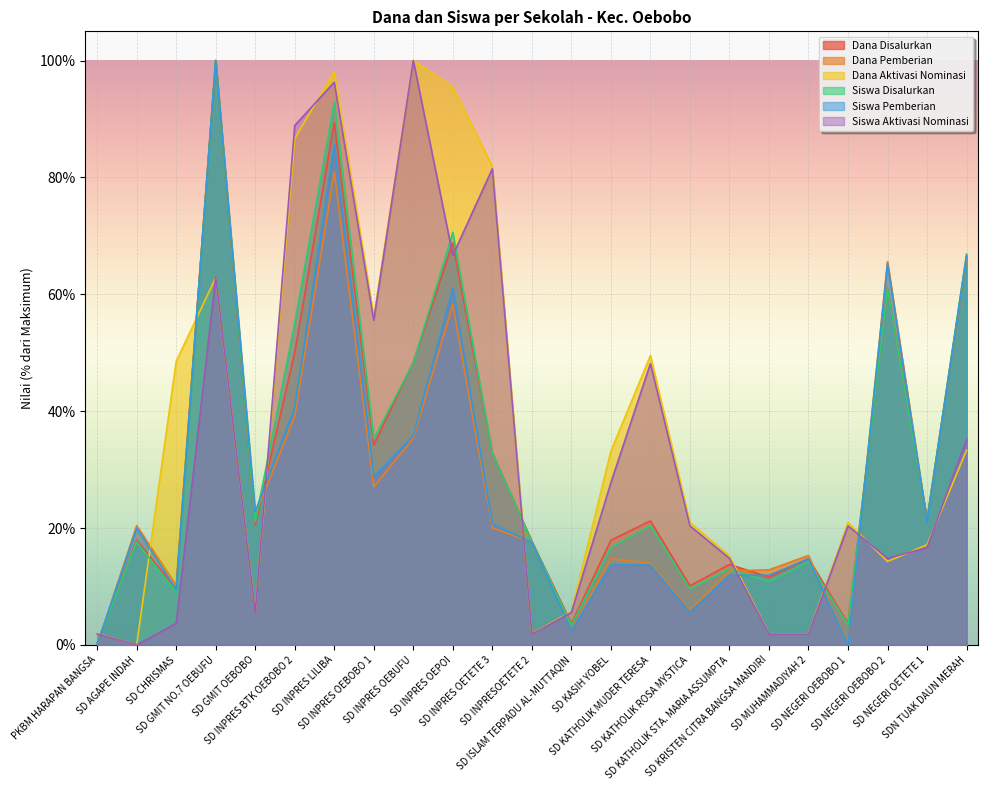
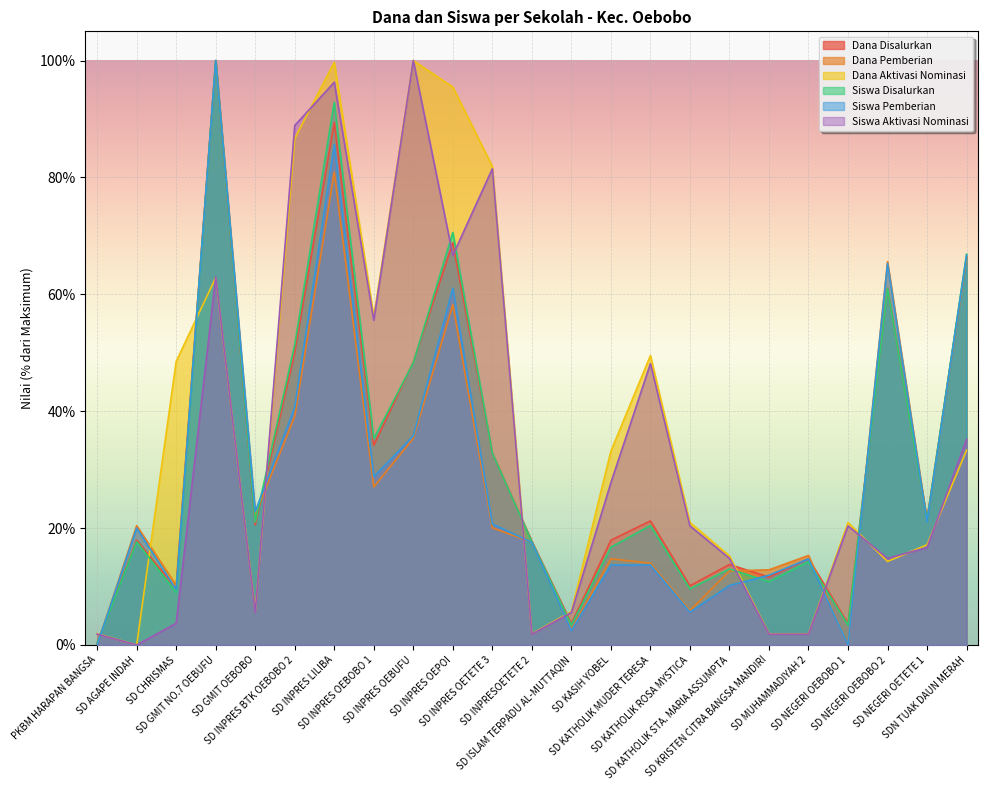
  {
    "Dana Aktivasi Nominasi": {
      "SD CHRISMAS": "49%",
      "SD INPRES BTK OEBOBO 2": "87%",
-     "SD INPRES LILIBA": "98%",
+     "SD INPRES LILIBA": "100%",
      "SD INPRES OEBOBO 1": "56%",
      "SD INPRES OEPOI": "95%",
      "SD KASIH YOBEL": "33%",
      "SD KATHOLIK MUDER TERESA": "50%",
      "SD KATHOLIK ROSA MYSTICA": "21%",
      "SD NEGERI OEBOBO 1": "21%",
      "SD NEGERI OEBOBO 2": "14%",
      "SD NEGERI OETETE 1": "17%",
      "SDN TUAK DAUN MERAH": "33%"
    },
    "Siswa Disalurkan": {
      "SD CHRISMAS": "9%",
      "SD GMIT OEBOBO": "21%",
-     "SD INPRES BTK OEBOBO 2": "55%",
+     "SD INPRES BTK OEBOBO 2": "51%",
      "SD INPRES LILIBA": "93%",
      "SD INPRES OEBOBO 1": "35%",
      "SD INPRES OEPOI": "71%",
      "SD KASIH YOBEL": "17%",
      "SD KATHOLIK MUDER TERESA": "20%",
      "SD KATHOLIK ROSA MYSTICA": "10%",
      "SD KRISTEN CITRA BANGSA MANDIRI": "11%",
      "SD MUHAMMADIYAH 2": "14%"
    },
    "Siswa Pemberian": {
      "SD GMIT OEBOBO": "23%",
      "SD INPRES BTK OEBOBO 2": "41%",
      "SD INPRES LILIBA": "86%",
      "SD INPRES OEBOBO 1": "29%",
      "SD INPRES OEBUFU": "36%",
      "SD INPRES OEPOI": "61%",
      "SD INPRES OETETE 3": "21%",
      "SD KASIH YOBEL": "14%",
-     "SD KATHOLIK STA. MARIA ASSUMPTA": "12%"
+     "SD KATHOLIK STA. MARIA ASSUMPTA": "10%"
    },
    "Siswa Aktivasi Nominasi": {
      "SD CHRISMAS": "4%",
      "SD INPRES BTK OEBOBO 2": "89%",
      "SD INPRES LILIBA": "96%",
      "SD INPRES OEBOBO 1": "56%",
      "SD INPRES OEPOI": "67%",
      "SD KASIH YOBEL": "28%",
      "SD KATHOLIK MUDER TERESA": "48%",
      "SD KATHOLIK ROSA MYSTICA": "20%",
      "SD NEGERI OEBOBO 1": "20%",
      "SD NEGERI OEBOBO 2": "15%",
      "SD NEGERI OETETE 1": "17%",
      "SDN TUAK DAUN MERAH": "35%"
    }
  }
